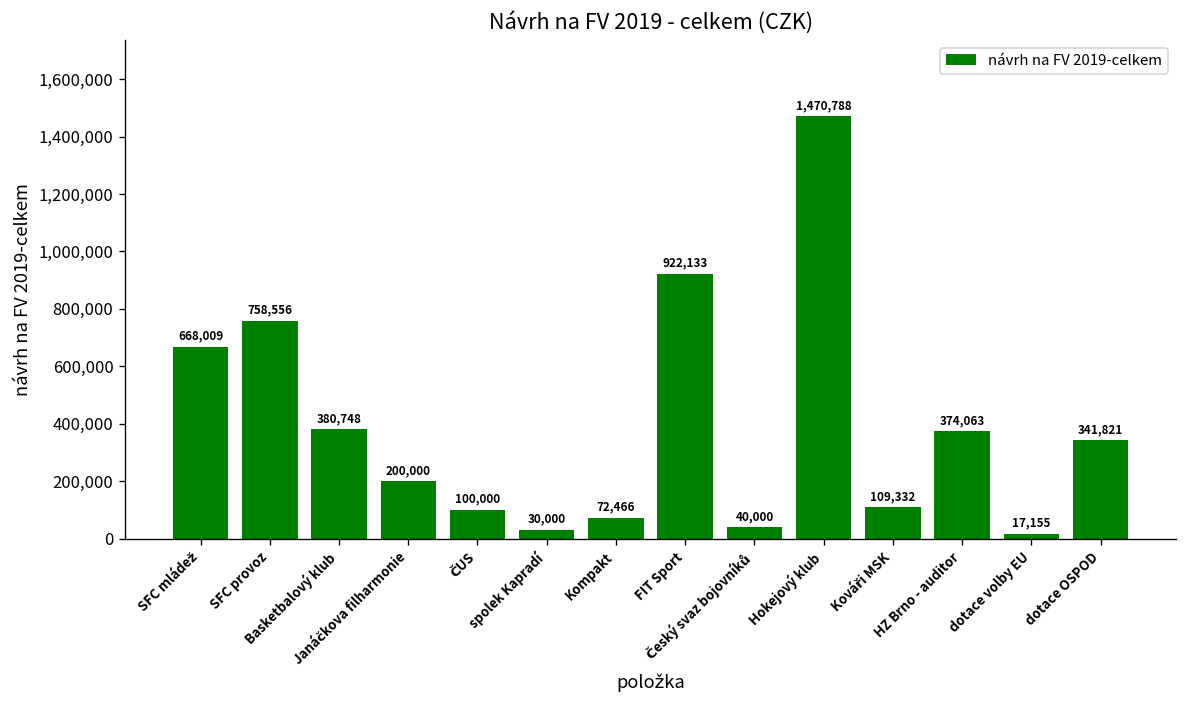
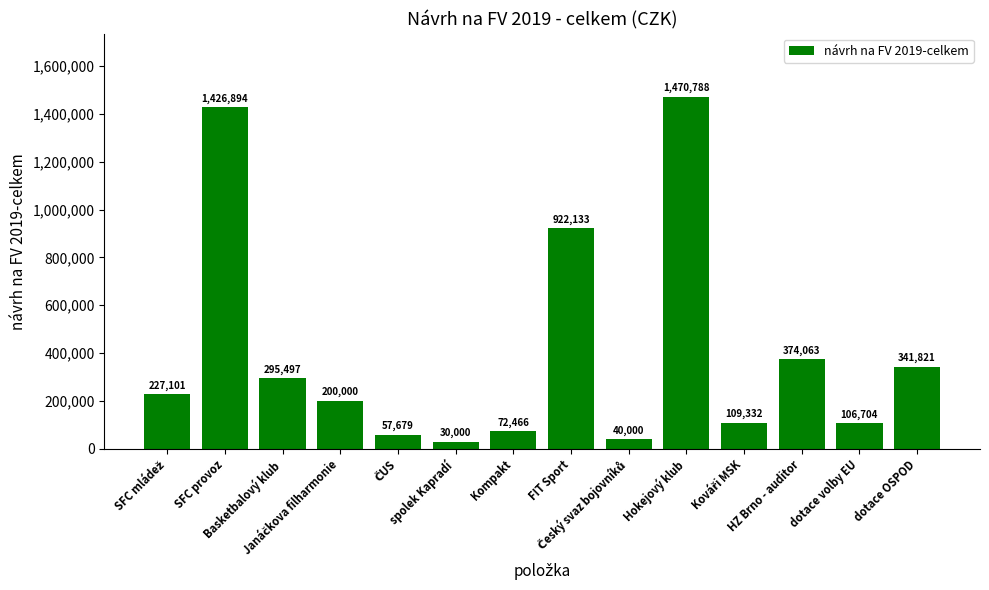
  {
-   "SFC mládež": "668,009",
-   "SFC provoz": "758,556",
-   "Basketbalový klub": "380,748",
+   "SFC mládež": "227,101",
+   "SFC provoz": "1,426,894",
+   "Basketbalový klub": "295,497",
    "Janáčkova filharmonie": "200,000",
-   "ČUS": "100,000",
+   "ČUS": "57,679",
    "spolek Kapradí": "30,000",
    "Kompakt": "72,466",
    "FIT Sport": "922,133",
    "Český svaz bojovníků": "40,000",
    "Hokejový klub": "1,470,788",
    "Kováři MSK": "109,332",
    "HZ Brno - auditor": "374,063",
-   "dotace volby EU": "17,155",
+   "dotace volby EU": "106,704",
    "dotace OSPOD": "341,821"
  }
